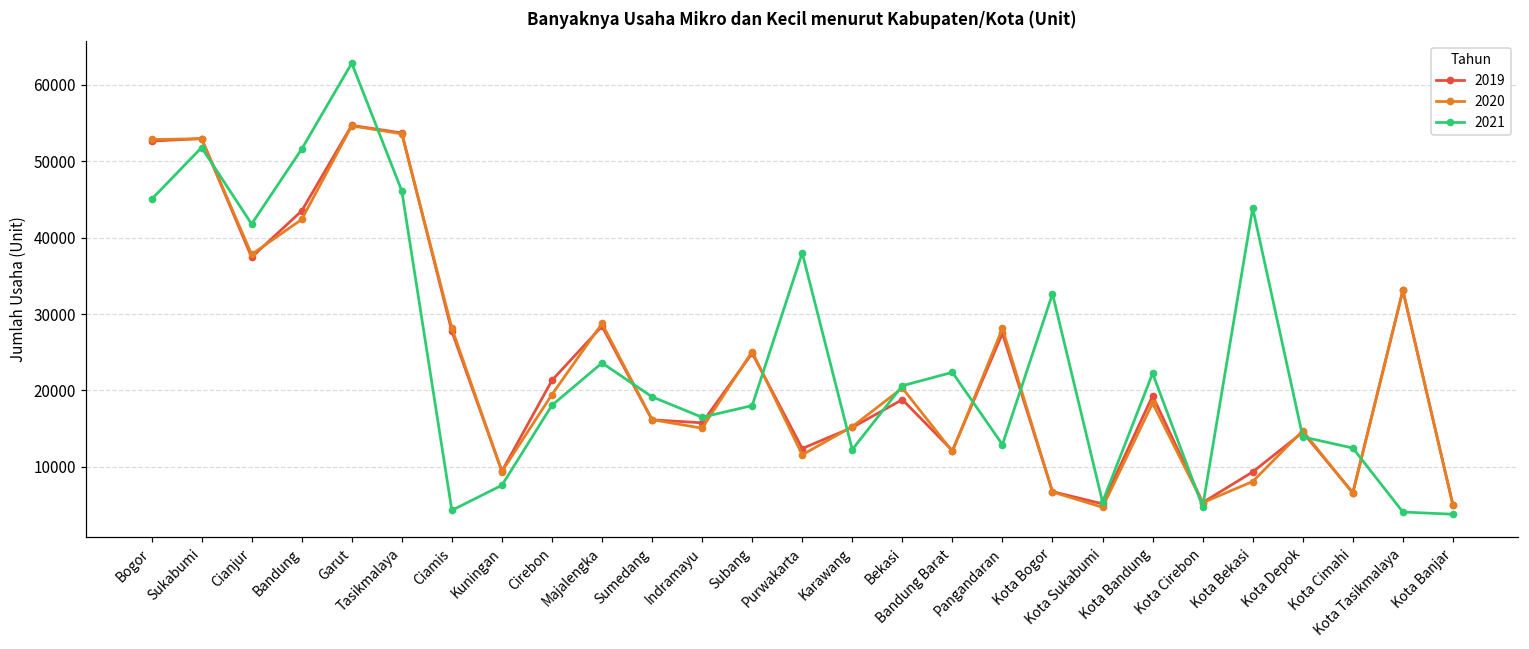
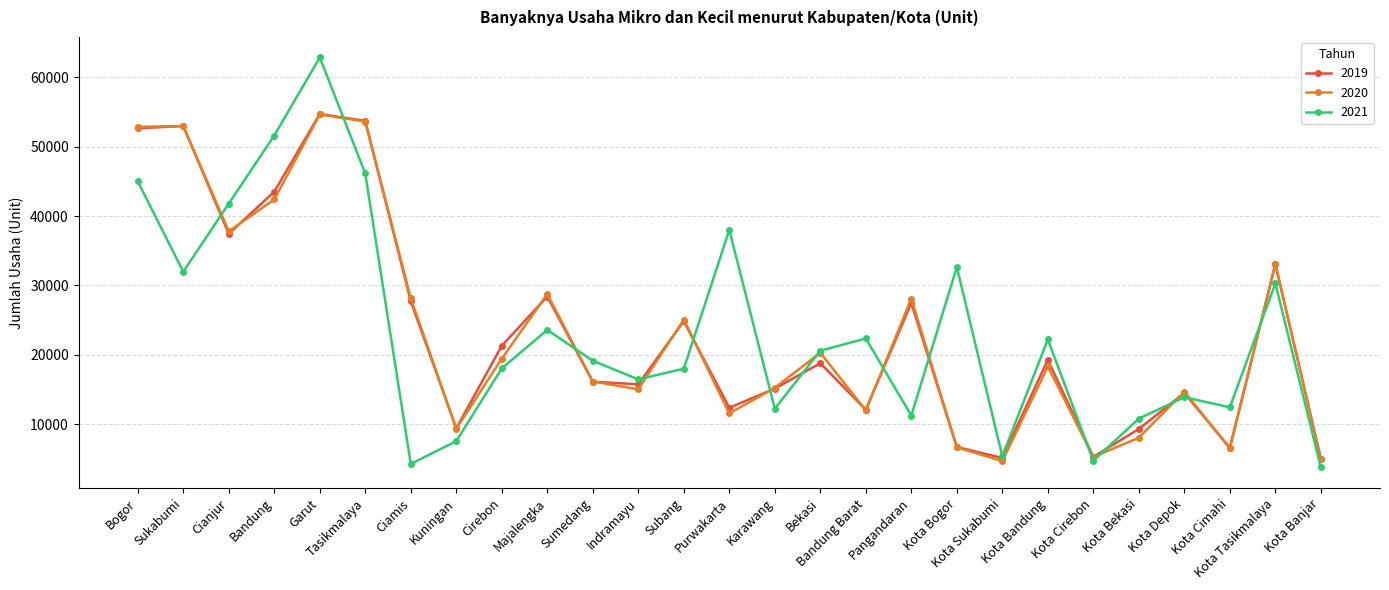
  {
    "2021": {
      "Bogor": 45000,
-     "Sukabumi": 52000,
+     "Sukabumi": 32000,
      "Cianjur": 42000,
      "Bandung": 52000,
      "Garut": 63000,
      "Tasikmalaya": 46000,
      "Ciamis": 4000,
      "Kuningan": 8000,
      "Cirebon": 18000,
      "Majalengka": 24000,
      "Sumedang": 19000,
      "Indramayu": 16000,
      "Subang": 18000,
      "Purwakarta": 38000,
      "Karawang": 12000,
      "Bandung Barat": 22000,
-     "Pangandaran": 13000,
+     "Pangandaran": 11000,
      "Kota Bogor": 33000,
      "Kota Bandung": 22000,
      "Kota Cirebon": 5000,
-     "Kota Bekasi": 44000,
+     "Kota Bekasi": 11000,
      "Kota Depok": 14000,
      "Kota Cimahi": 12000,
-     "Kota Tasikmalaya": 4000,
+     "Kota Tasikmalaya": 30000,
      "Kota Banjar": 4000
    }
  }
